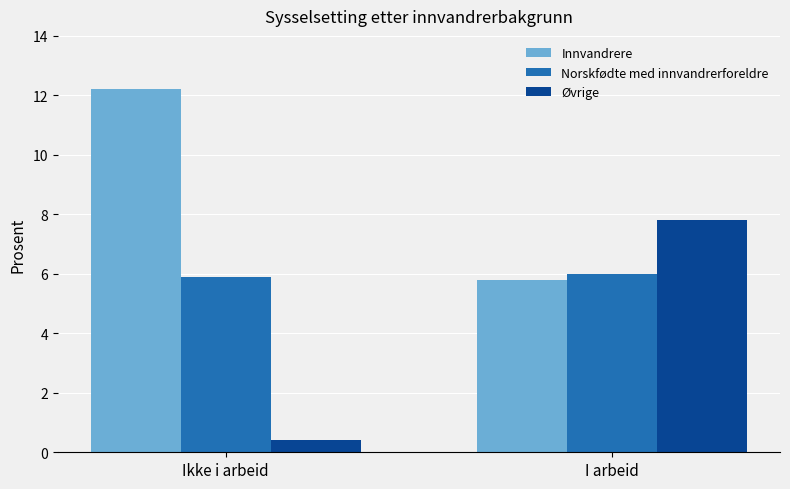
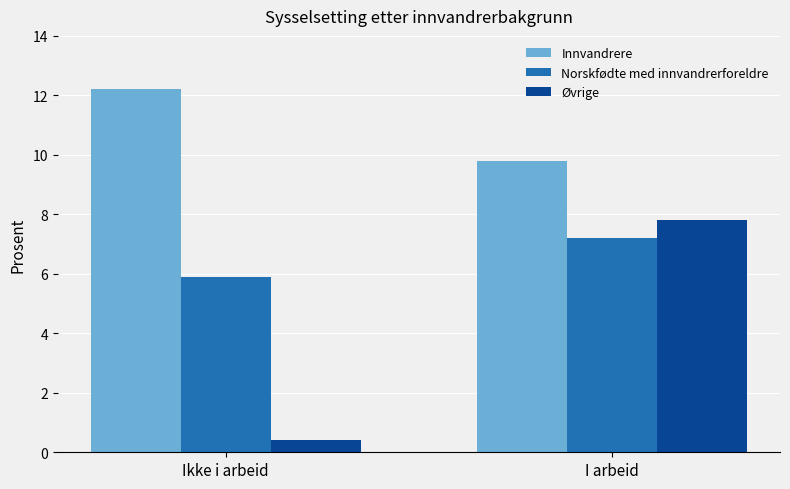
  {
    "Innvandrere": {
      "Ikke i arbeid": 12.2,
-     "I arbeid": 5.8
+     "I arbeid": 9.8
    },
    "Norskfødte med innvandrerforeldre": {
      "Ikke i arbeid": 5.9,
-     "I arbeid": 6.0
+     "I arbeid": 7.2
    },
    "Øvrige": {
      "Ikke i arbeid": 0.4,
      "I arbeid": 7.8
    }
  }
